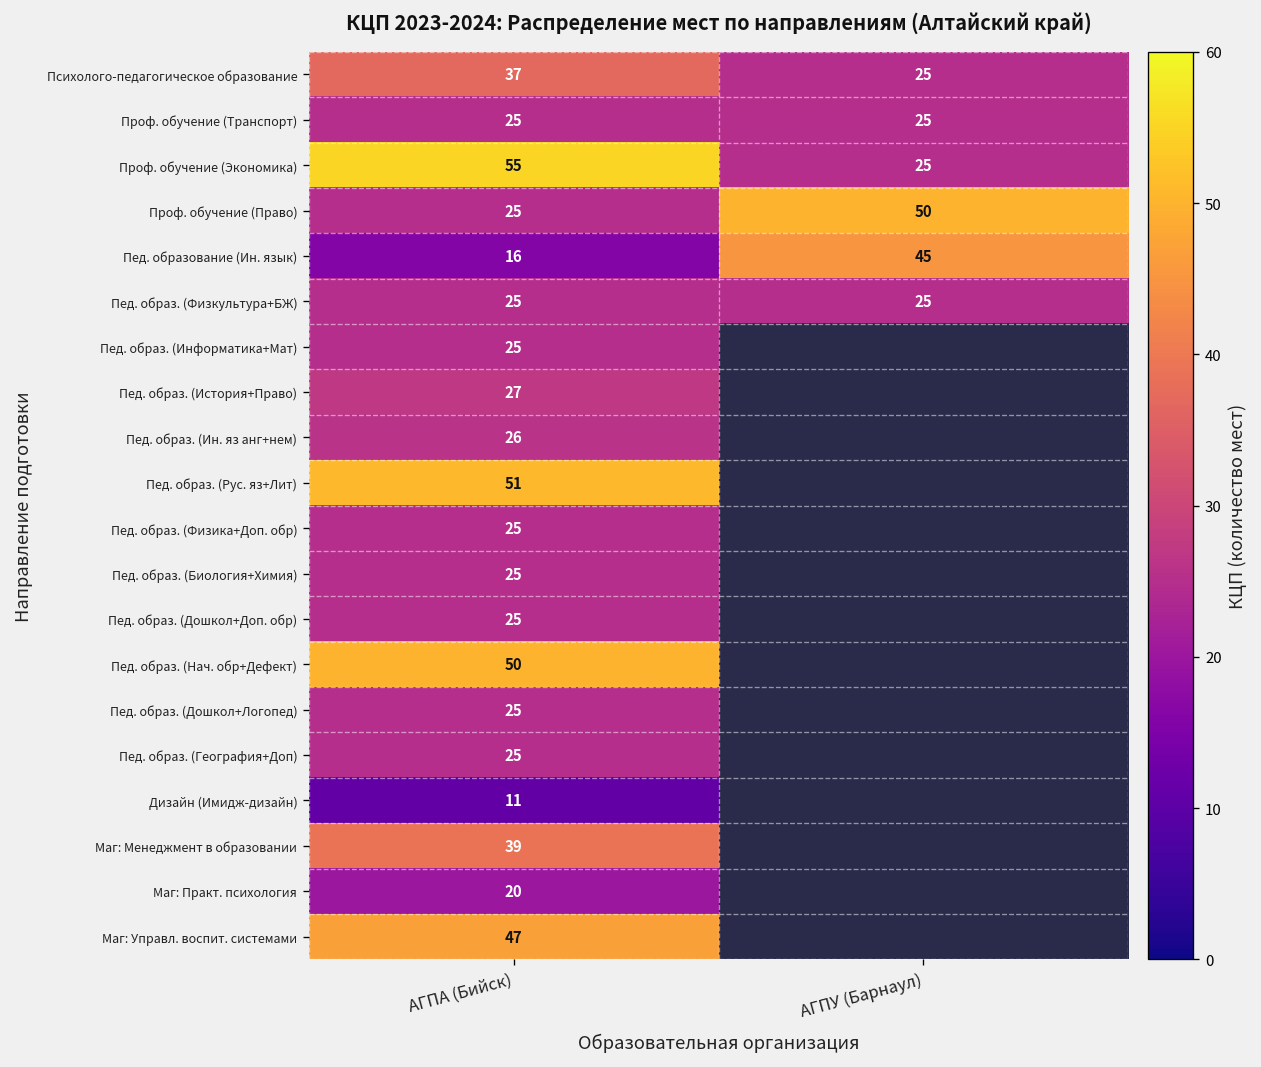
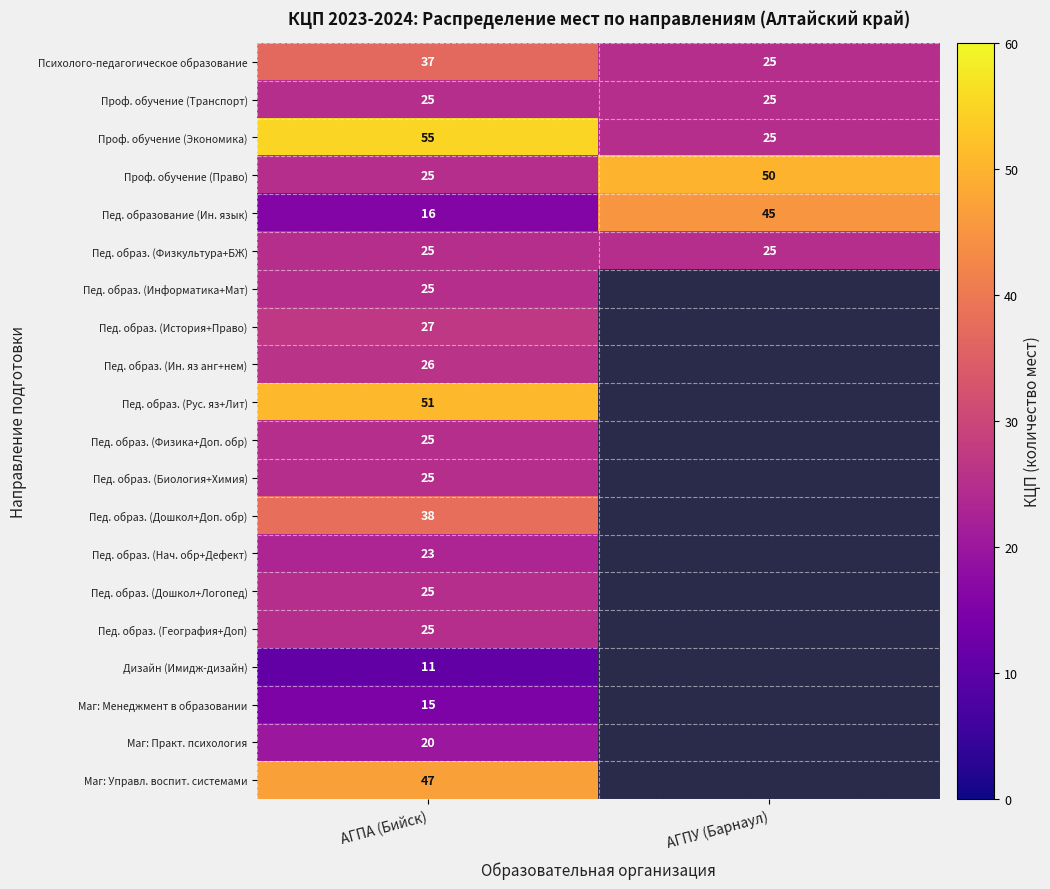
  {
    "Психолого-педагогическое образование": {
      "АГПА (Бийск)": 37,
      "АГПУ (Барнаул)": 25
    },
    "Проф. обучение (Транспорт)": {
      "АГПА (Бийск)": 25,
      "АГПУ (Барнаул)": 25
    },
    "Проф. обучение (Экономика)": {
      "АГПА (Бийск)": 55,
      "АГПУ (Барнаул)": 25
    },
    "Проф. обучение (Право)": {
      "АГПА (Бийск)": 25,
      "АГПУ (Барнаул)": 50
    },
    "Пед. образование (Ин. язык)": {
      "АГПА (Бийск)": 16,
      "АГПУ (Барнаул)": 45
    },
    "Пед. образ. (Физкультура+БЖ)": {
      "АГПА (Бийск)": 25,
      "АГПУ (Барнаул)": 25
    },
    "Пед. образ. (Информатика+Мат)": {
      "АГПА (Бийск)": 25
    },
    "Пед. образ. (История+Право)": {
      "АГПА (Бийск)": 27
    },
    "Пед. образ. (Ин. яз анг+нем)": {
      "АГПА (Бийск)": 26
    },
    "Пед. образ. (Рус. яз+Лит)": {
      "АГПА (Бийск)": 51
    },
    "Пед. образ. (Физика+Доп. обр)": {
      "АГПА (Бийск)": 25
    },
    "Пед. образ. (Биология+Химия)": {
      "АГПА (Бийск)": 25
    },
    "Пед. образ. (Дошкол+Доп. обр)": {
-     "АГПА (Бийск)": 25
+     "АГПА (Бийск)": 38
    },
    "Пед. образ. (Нач. обр+Дефект)": {
-     "АГПА (Бийск)": 50
+     "АГПА (Бийск)": 23
    },
    "Пед. образ. (Дошкол+Логопед)": {
      "АГПА (Бийск)": 25
    },
    "Пед. образ. (География+Доп)": {
      "АГПА (Бийск)": 25
    },
    "Дизайн (Имидж-дизайн)": {
      "АГПА (Бийск)": 11
    },
    "Маг: Менеджмент в образовании": {
-     "АГПА (Бийск)": 39
+     "АГПА (Бийск)": 15
    },
    "Маг: Практ. психология": {
      "АГПА (Бийск)": 20
    },
    "Маг: Управл. воспит. системами": {
      "АГПА (Бийск)": 47
    }
  }
